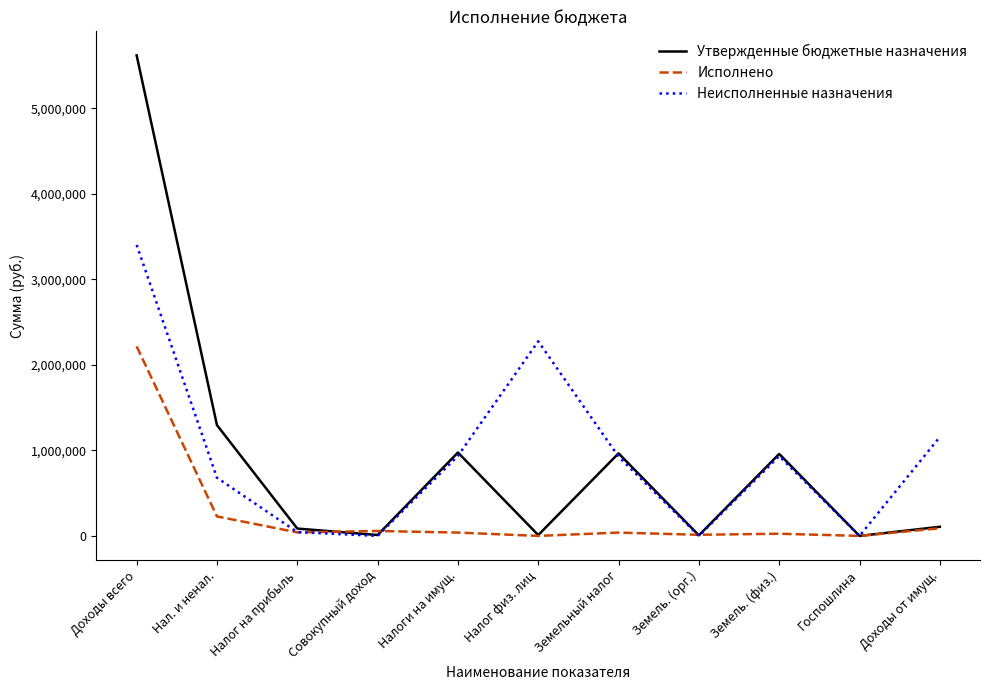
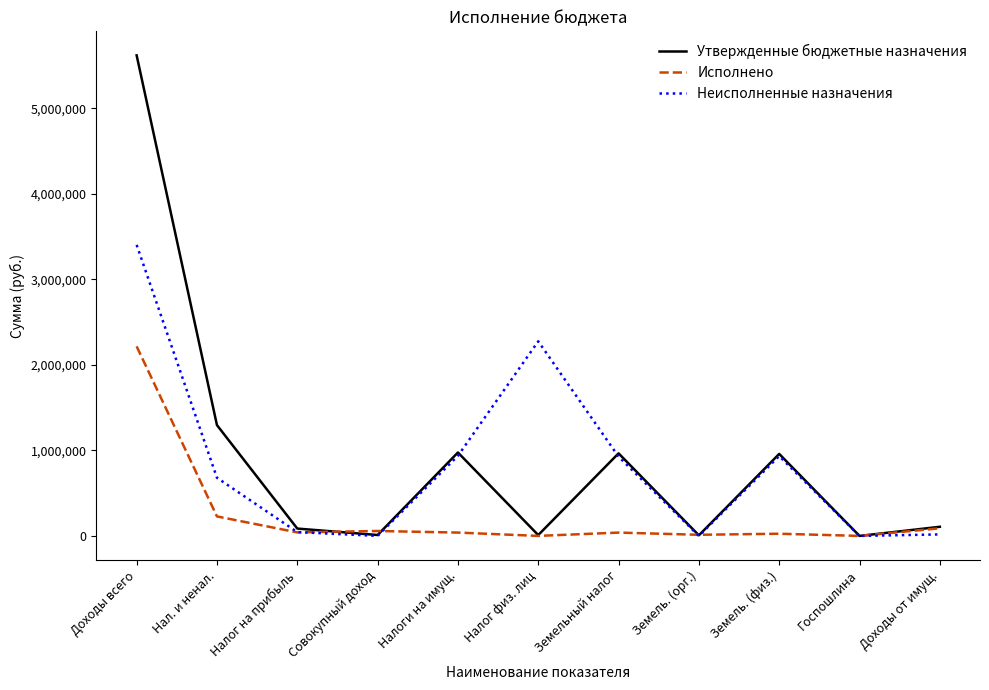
  {
    "Утвержденные бюджетные назначения": {
      "Доходы всего": "5,600,000",
      "Нал. и ненал.": "1,300,000",
      "Налог на прибыль": "100,000",
      "Налоги на имущ.": "1,000,000",
      "Земельный налог": "1,000,000"
    },
    "Исполнено": {
      "Доходы всего": "2,200,000",
      "Нал. и ненал.": "200,000",
      "Совокупный доход": "100,000",
      "Налоги на имущ.": "0",
      "Земельный налог": "0",
      "Земель. (физ.)": "0"
    },
    "Неисполненные назначения": {
      "Доходы всего": "3,400,000",
      "Нал. и ненал.": "700,000",
      "Налоги на имущ.": "900,000",
      "Налог физ. лиц": "2,300,000",
      "Земельный налог": "900,000",
-     "Доходы от имущ.": "1,200,000"
+     "Доходы от имущ.": "0"
    }
  }
